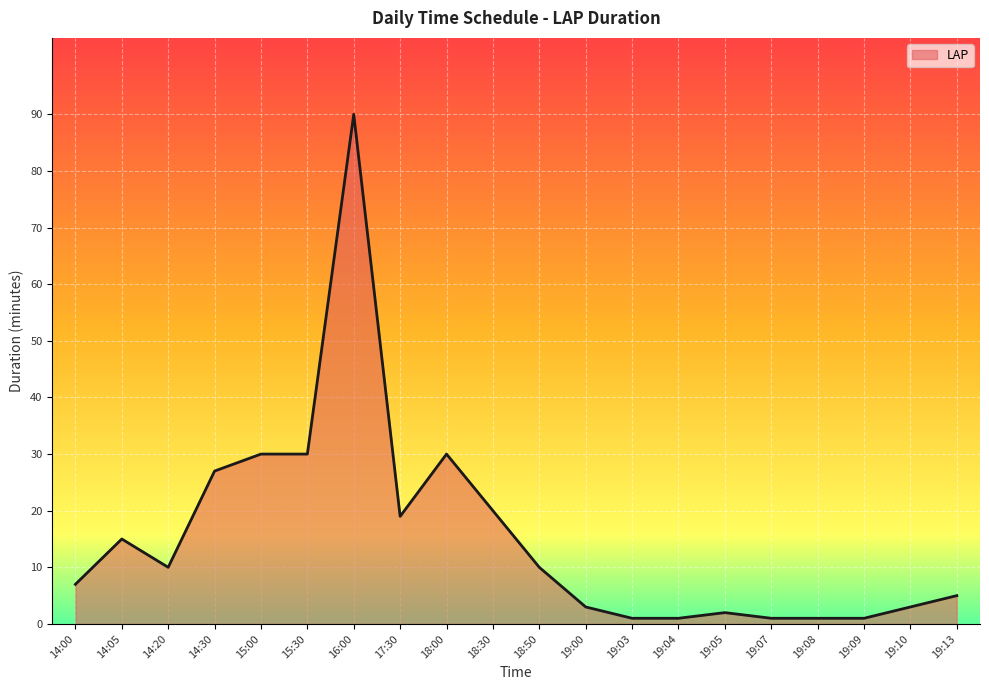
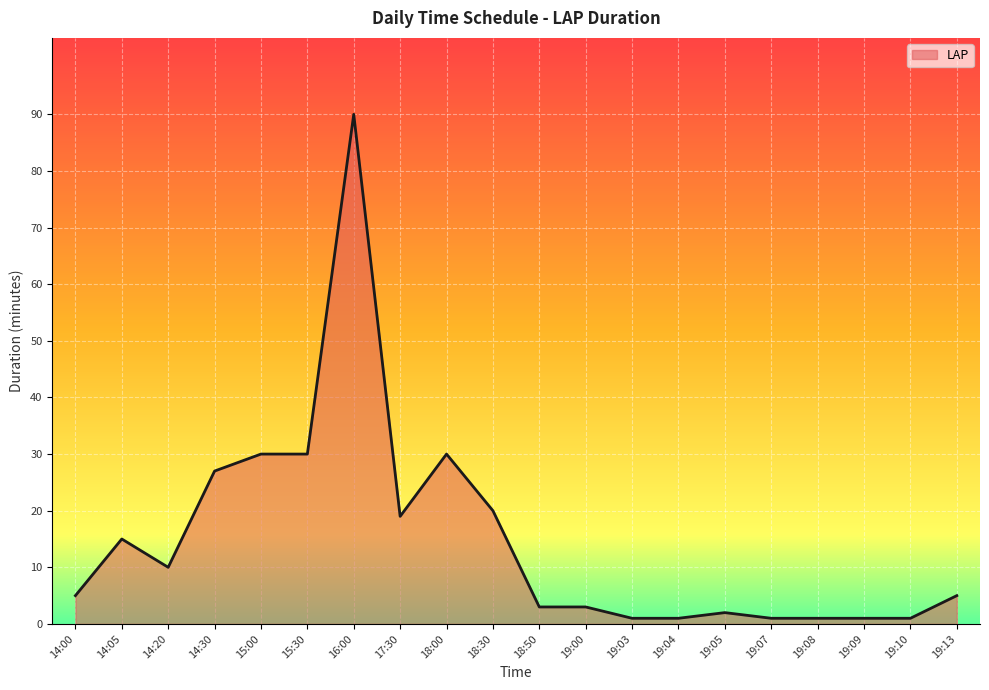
  {
-   "14:00": 7,
+   "14:00": 5,
    "14:05": 15,
    "14:20": 10,
    "14:30": 27,
    "15:00": 30,
    "15:30": 30,
    "16:00": 90,
    "17:30": 19,
    "18:00": 30,
    "18:30": 20,
-   "18:50": 10,
+   "18:50": 3,
    "19:00": 3,
    "19:03": 1,
    "19:04": 1,
    "19:05": 2,
    "19:07": 1,
    "19:08": 1,
    "19:09": 1,
-   "19:10": 3,
+   "19:10": 1,
    "19:13": 5
  }
